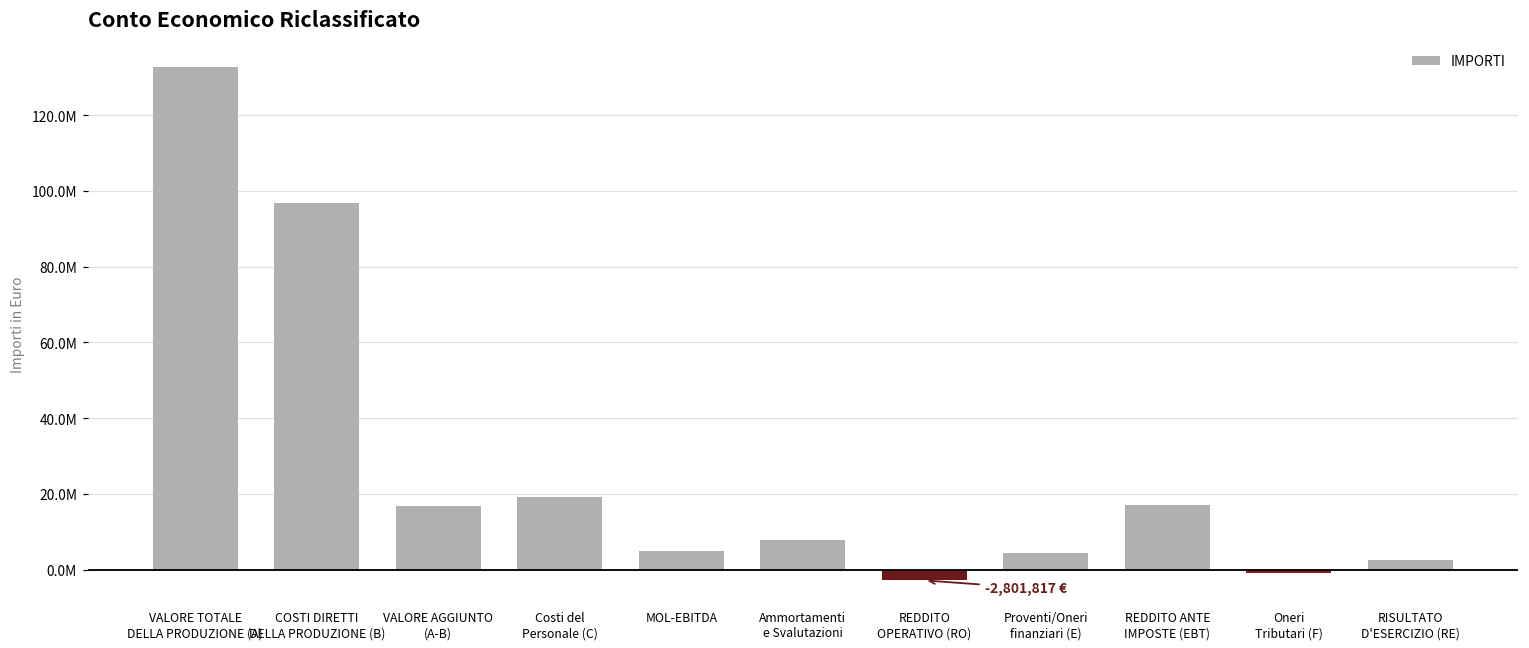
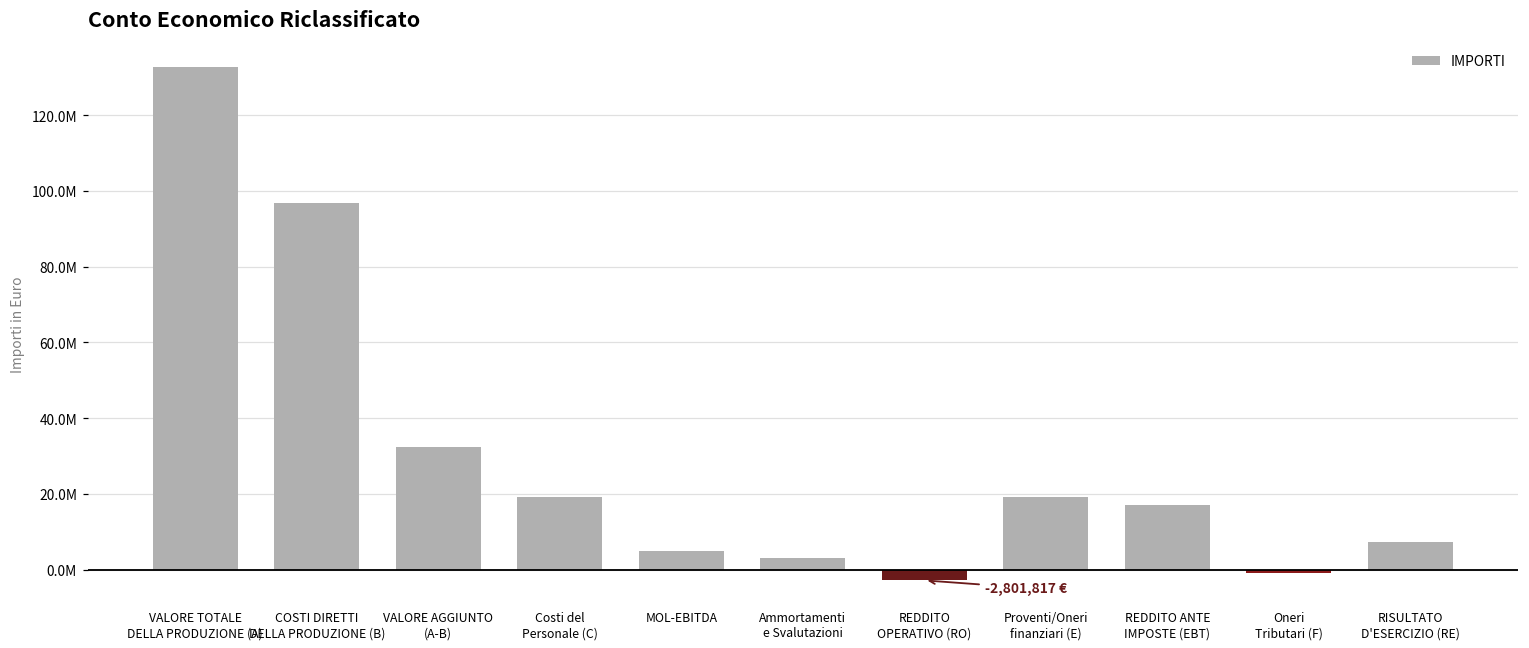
  {
    "VALORE TOTALE DELLA PRODUZIONE (A)": 133000000,
    "COSTI DIRETTI DELLA PRODUZIONE (B)": 97000000,
-   "VALORE AGGIUNTO (A-B)": 17000000,
+   "VALORE AGGIUNTO (A-B)": 32000000,
    "Costi del Personale (C)": 19000000,
    "MOL-EBITDA": 5000000,
-   "Ammortamenti e Svalutazioni": 8000000,
-   "Proventi/Oneri finanziari (E)": 4000000,
+   "Ammortamenti e Svalutazioni": 3000000,
+   "Proventi/Oneri finanziari (E)": 19000000,
    "REDDITO ANTE IMPOSTE (EBT)": 17000000,
    "Oneri Tributari (F)": -1000000,
-   "RISULTATO D'ESERCIZIO (RE)": 2000000
+   "RISULTATO D'ESERCIZIO (RE)": 7000000
  }
